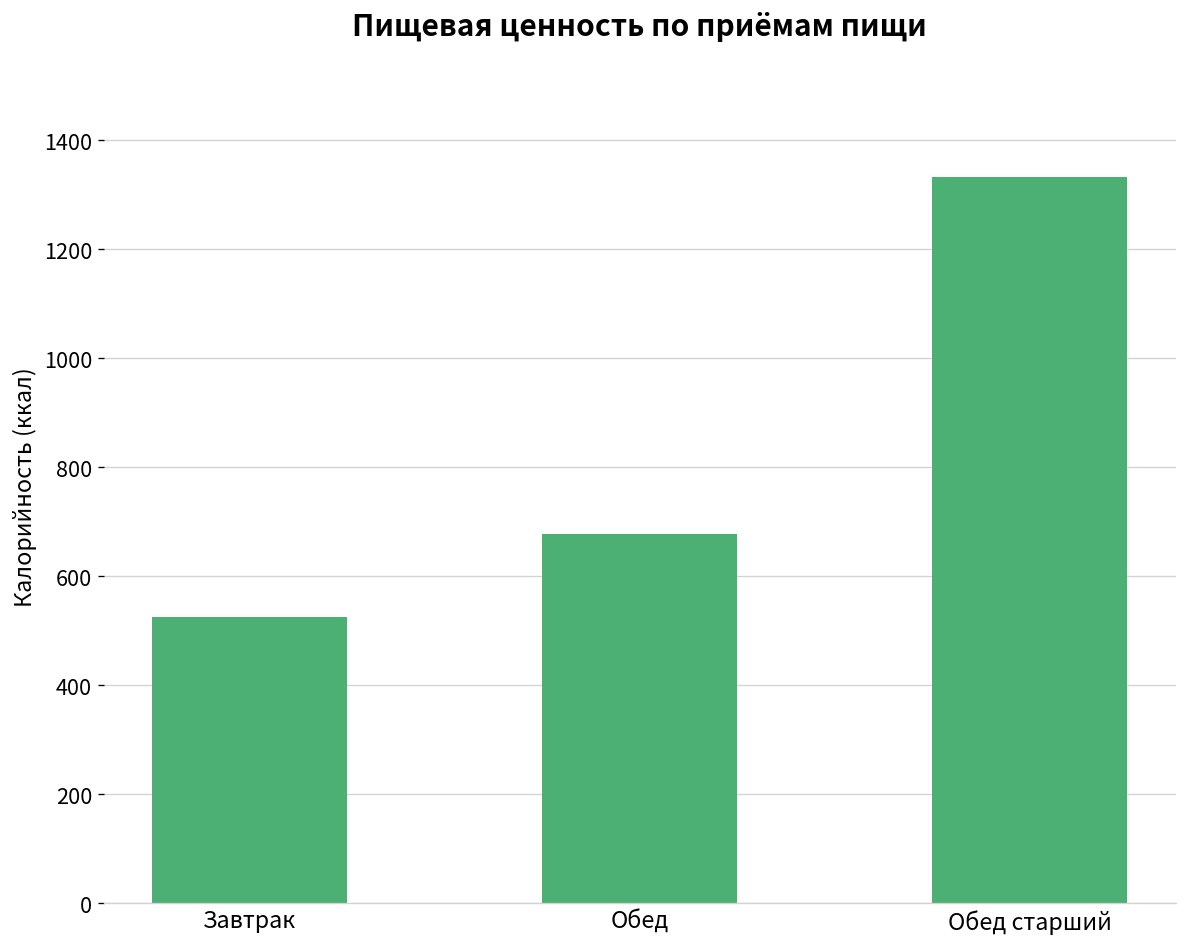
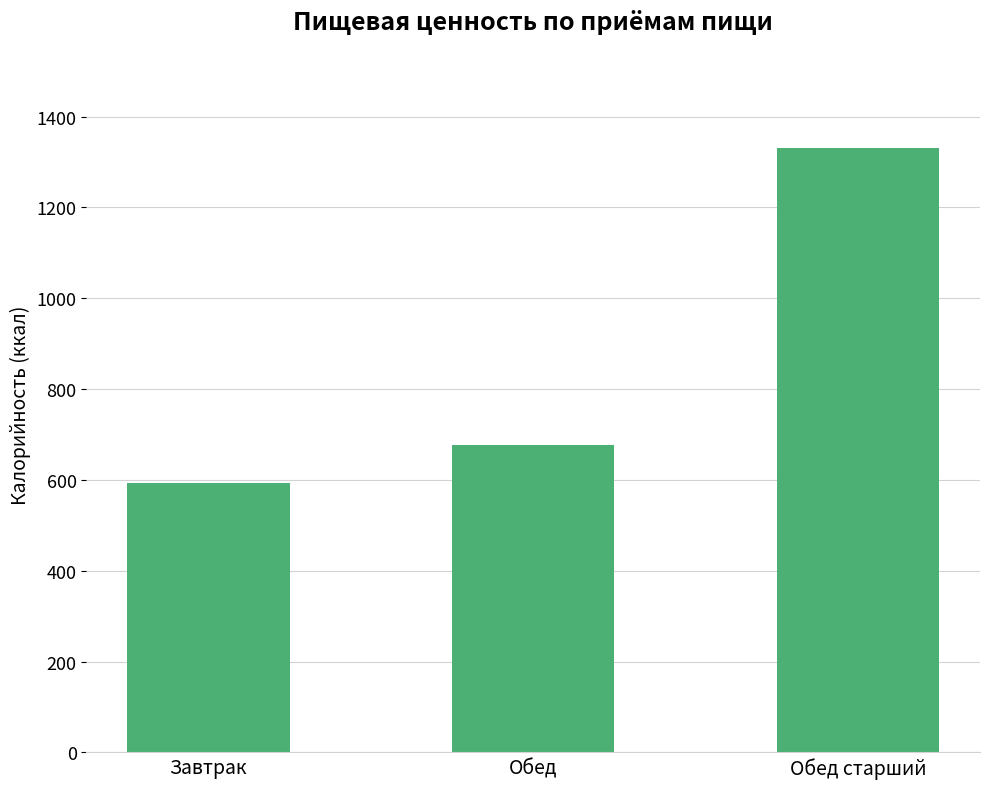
  {
-   "Завтрак": 520,
+   "Завтрак": 590,
    "Обед": 680,
    "Обед старший": 1330
  }
